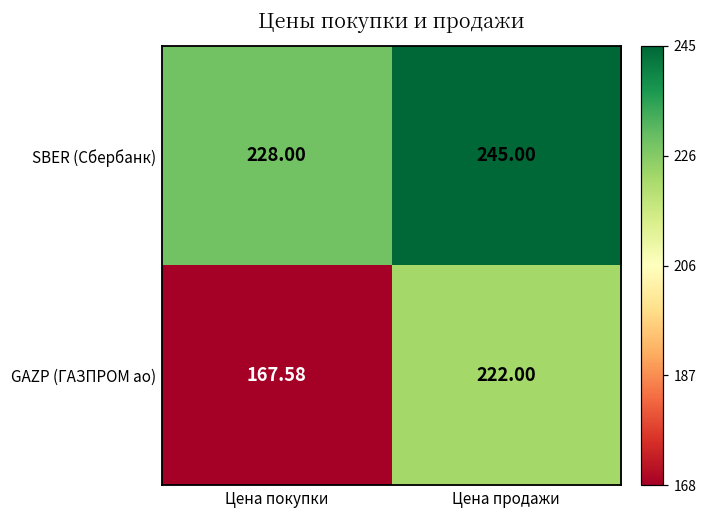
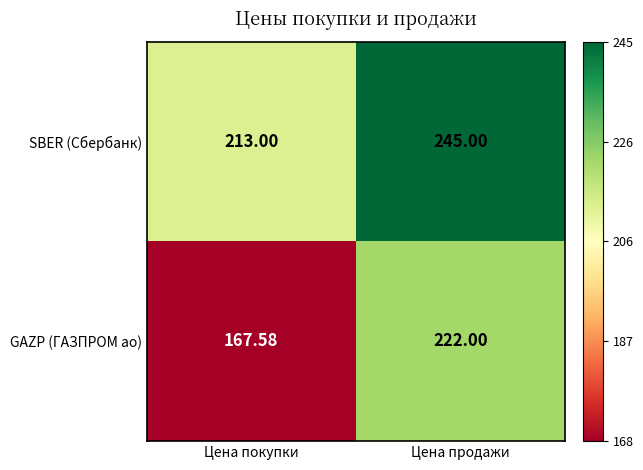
  {
    "SBER (Сбербанк)": {
-     "Цена покупки": 228.00,
+     "Цена покупки": 213.00,
      "Цена продажи": 245.00
    },
    "GAZP (ГАЗПРОМ ао)": {
      "Цена покупки": 167.58,
      "Цена продажи": 222.00
    }
  }
